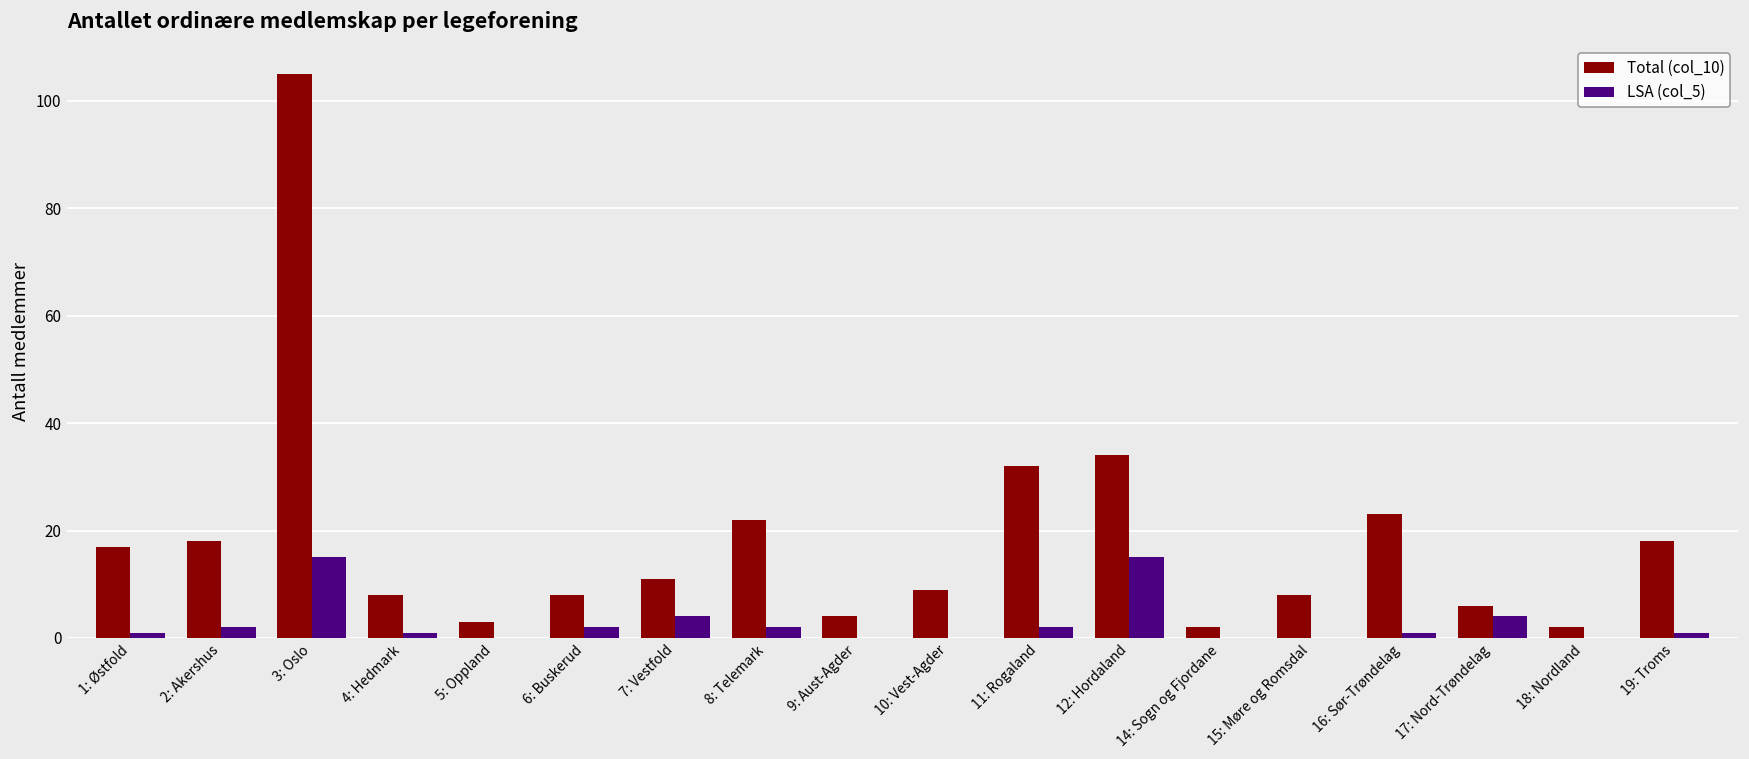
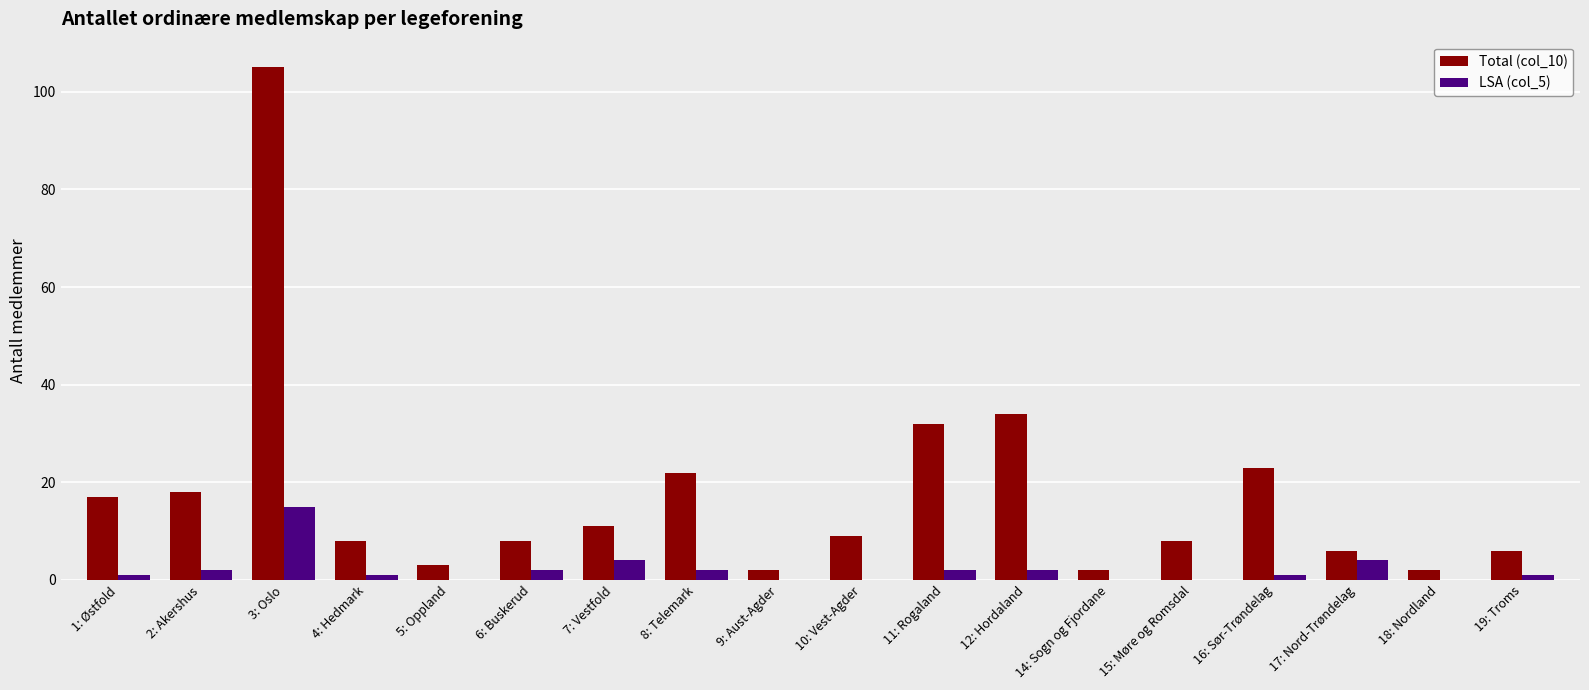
  {
    "Total (col_10)": {
      "1: Østfold": 17,
      "2: Akershus": 18,
      "3: Oslo": 105,
      "4: Hedmark": 8,
      "5: Oppland": 3,
      "6: Buskerud": 8,
      "7: Vestfold": 11,
      "8: Telemark": 22,
-     "9: Aust-Agder": 4,
+     "9: Aust-Agder": 2,
      "10: Vest-Agder": 9,
      "11: Rogaland": 32,
      "12: Hordaland": 34,
      "14: Sogn og Fjordane": 2,
      "15: Møre og Romsdal": 8,
      "16: Sør-Trøndelag": 23,
      "17: Nord-Trøndelag": 6,
      "18: Nordland": 2,
-     "19: Troms": 18
+     "19: Troms": 6
    },
    "LSA (col_5)": {
      "1: Østfold": 1,
      "2: Akershus": 2,
      "3: Oslo": 15,
      "4: Hedmark": 1,
      "5: Oppland": 0,
      "6: Buskerud": 2,
      "7: Vestfold": 4,
      "8: Telemark": 2,
      "9: Aust-Agder": 0,
      "10: Vest-Agder": 0,
      "11: Rogaland": 2,
-     "12: Hordaland": 15,
+     "12: Hordaland": 2,
      "14: Sogn og Fjordane": 0,
      "15: Møre og Romsdal": 0,
      "16: Sør-Trøndelag": 1,
      "17: Nord-Trøndelag": 4,
      "18: Nordland": 0,
      "19: Troms": 1
    }
  }
